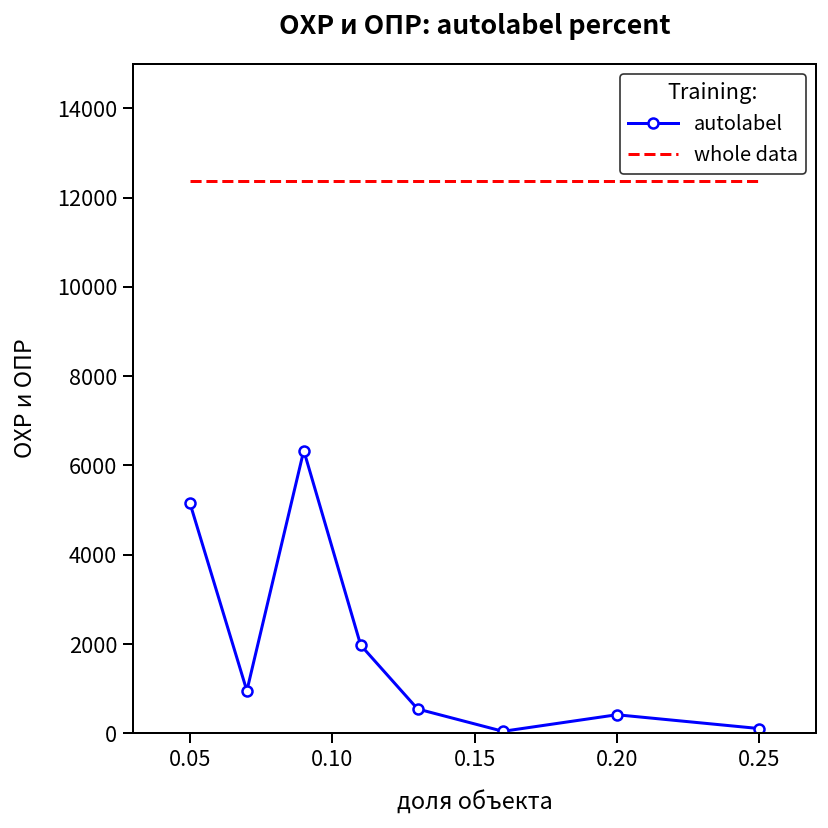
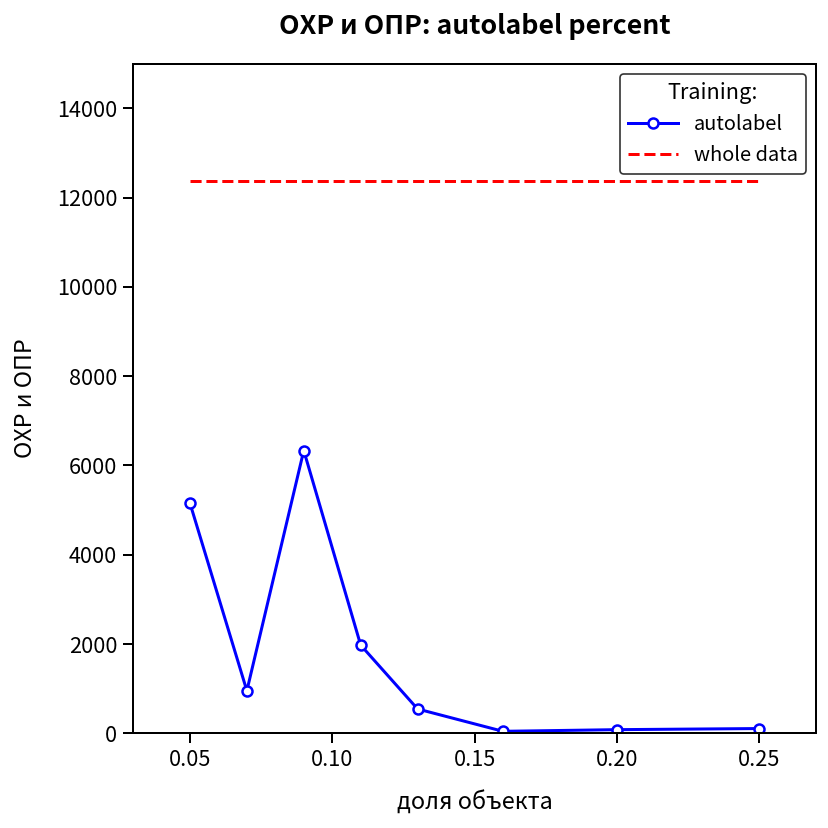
  {
    "autolabel": {
      "0.05": 5200,
-     "0.20": 400,
+     "0.20": 100,
      "0.25": 100
    },
    "whole data": {
      "0.05": 12400,
      "0.20": 12400,
      "0.25": 12400
    }
  }
